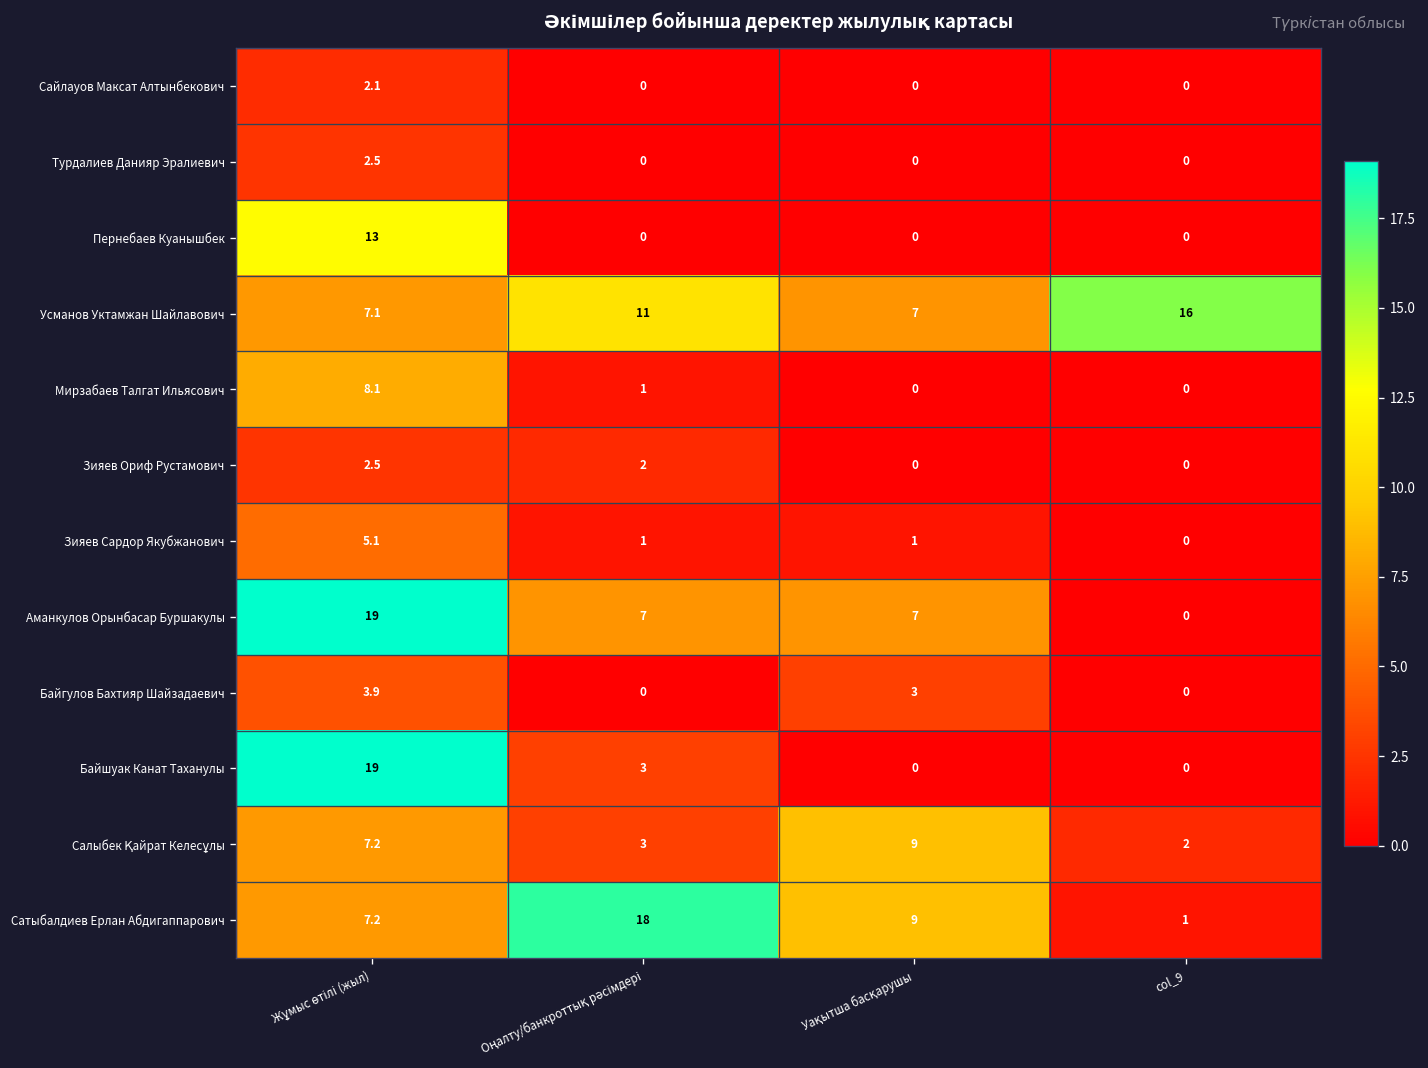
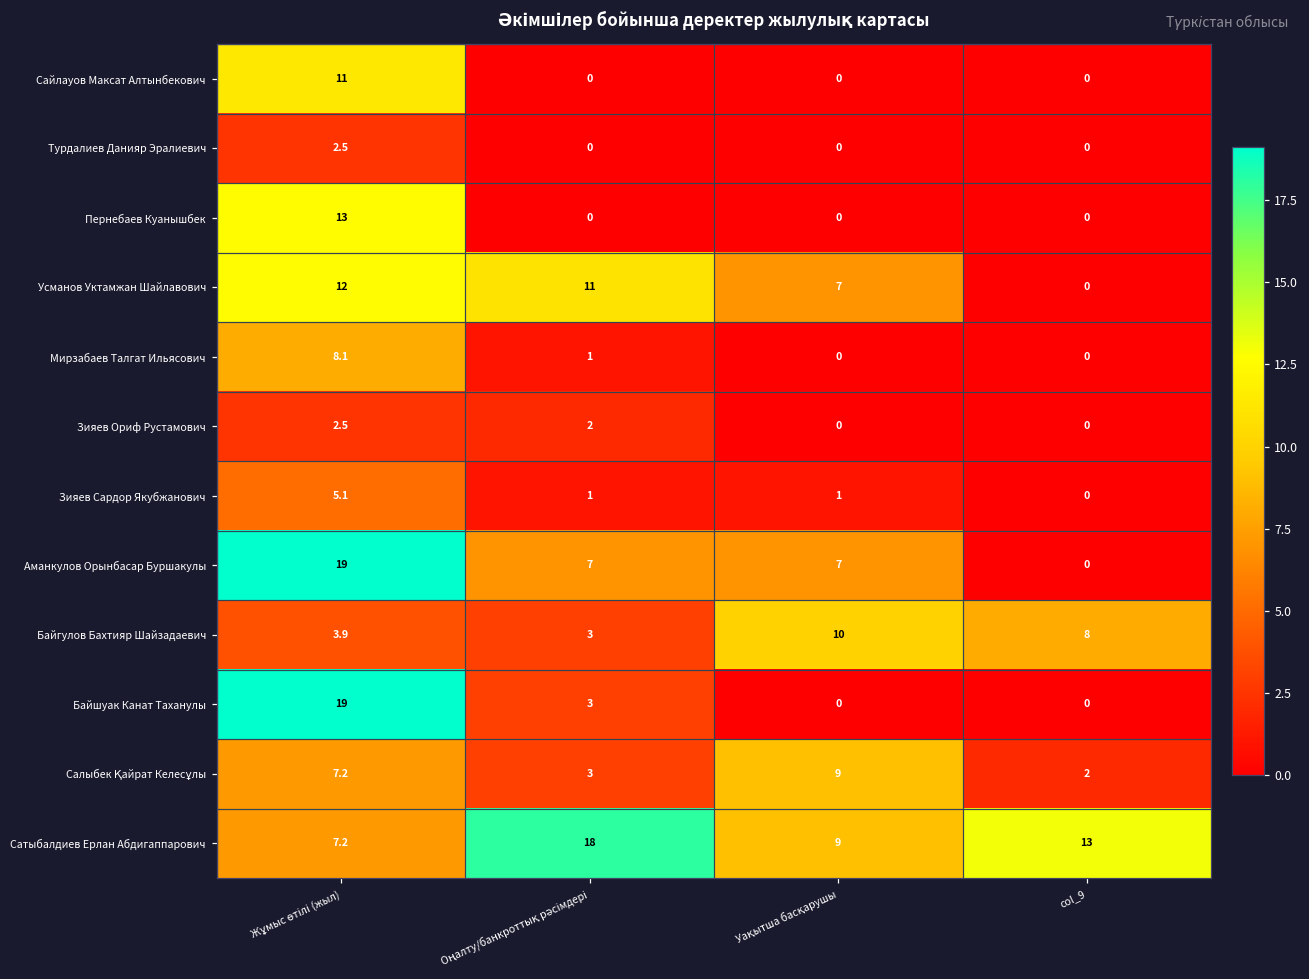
  {
    "Сайлауов Максат Алтынбекович": {
-     "Жұмыс өтілі (жыл)": 2.1,
+     "Жұмыс өтілі (жыл)": 11,
      "Оңалту/банкроттық рәсімдері": 0,
      "Уақытша басқарушы": 0,
      "col_9": 0
    },
    "Турдалиев Данияр Эралиевич": {
      "Жұмыс өтілі (жыл)": 2.5,
      "Оңалту/банкроттық рәсімдері": 0,
      "Уақытша басқарушы": 0,
      "col_9": 0
    },
    "Пернебаев Куанышбек": {
      "Жұмыс өтілі (жыл)": 13,
      "Оңалту/банкроттық рәсімдері": 0,
      "Уақытша басқарушы": 0,
      "col_9": 0
    },
    "Усманов Уктамжан Шайлавович": {
-     "Жұмыс өтілі (жыл)": 7.1,
+     "Жұмыс өтілі (жыл)": 12,
      "Оңалту/банкроттық рәсімдері": 11,
      "Уақытша басқарушы": 7,
-     "col_9": 16
+     "col_9": 0
    },
    "Мирзабаев Талгат Ильясович": {
      "Жұмыс өтілі (жыл)": 8.1,
      "Оңалту/банкроттық рәсімдері": 1,
      "Уақытша басқарушы": 0,
      "col_9": 0
    },
    "Зияев Ориф Рустамович": {
      "Жұмыс өтілі (жыл)": 2.5,
      "Оңалту/банкроттық рәсімдері": 2,
      "Уақытша басқарушы": 0,
      "col_9": 0
    },
    "Зияев Сардор Якубжанович": {
      "Жұмыс өтілі (жыл)": 5.1,
      "Оңалту/банкроттық рәсімдері": 1,
      "Уақытша басқарушы": 1,
      "col_9": 0
    },
    "Аманкулов Орынбасар Буршакулы": {
      "Жұмыс өтілі (жыл)": 19,
      "Оңалту/банкроттық рәсімдері": 7,
      "Уақытша басқарушы": 7,
      "col_9": 0
    },
    "Байгулов Бахтияр Шайзадаевич": {
      "Жұмыс өтілі (жыл)": 3.9,
-     "Оңалту/банкроттық рәсімдері": 0,
-     "Уақытша басқарушы": 3,
-     "col_9": 0
+     "Оңалту/банкроттық рәсімдері": 3,
+     "Уақытша басқарушы": 10,
+     "col_9": 8
    },
    "Байшуак Канат Таханулы": {
      "Жұмыс өтілі (жыл)": 19,
      "Оңалту/банкроттық рәсімдері": 3,
      "Уақытша басқарушы": 0,
      "col_9": 0
    },
    "Салыбек Қайрат Келесұлы": {
      "Жұмыс өтілі (жыл)": 7.2,
      "Оңалту/банкроттық рәсімдері": 3,
      "Уақытша басқарушы": 9,
      "col_9": 2
    },
    "Сатыбалдиев Ерлан Абдигаппарович": {
      "Жұмыс өтілі (жыл)": 7.2,
      "Оңалту/банкроттық рәсімдері": 18,
      "Уақытша басқарушы": 9,
-     "col_9": 1
+     "col_9": 13
    }
  }
